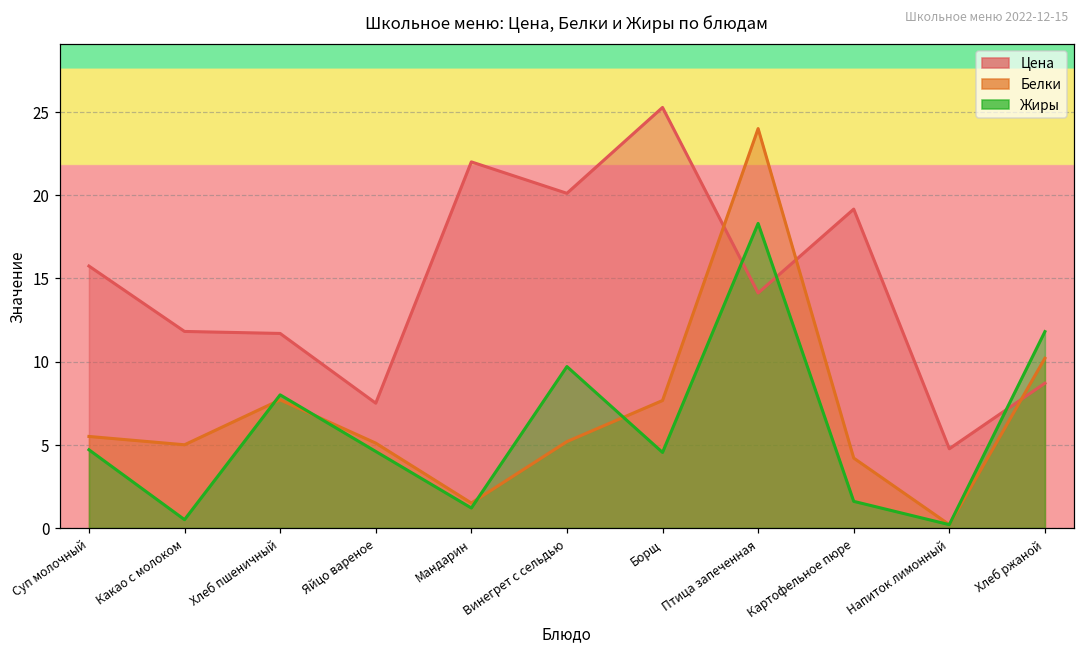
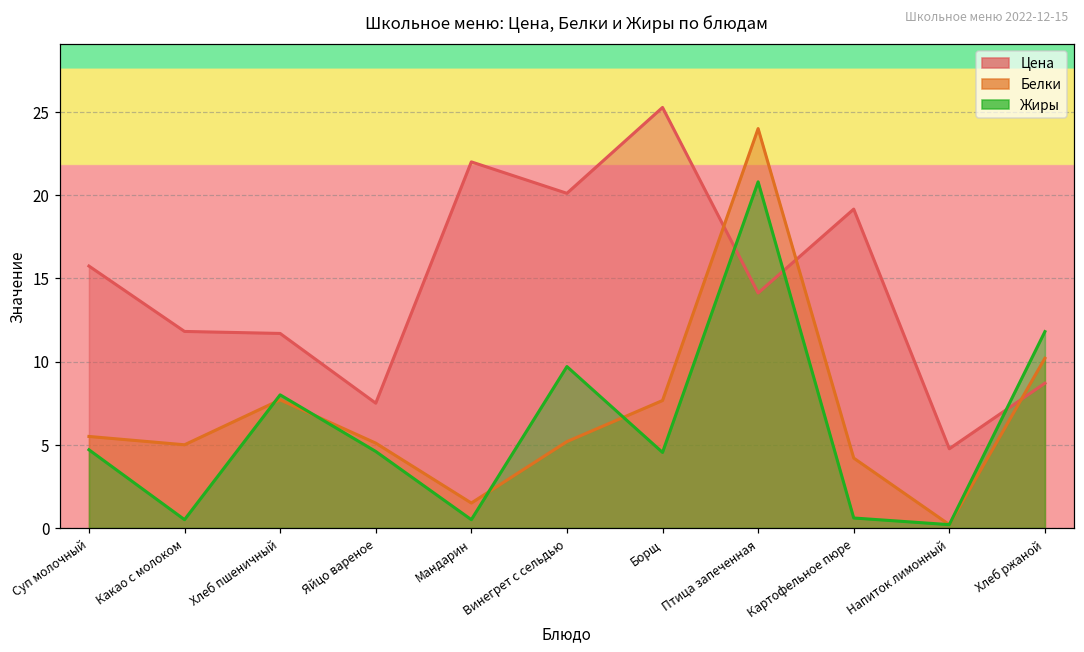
  {
    "Жиры": {
      "Суп молочный": 4.7,
      "Какао с молоком": 0.5,
      "Хлеб пшеничный": 8.0,
      "Яйцо вареное": 4.6,
-     "Мандарин": 1.2,
+     "Мандарин": 0.5,
      "Винегрет с сельдью": 9.7,
      "Борщ": 4.5,
-     "Птица запеченная": 18.3,
-     "Картофельное пюре": 1.6,
+     "Птица запеченная": 20.8,
+     "Картофельное пюре": 0.6,
      "Хлеб ржаной": 11.8
    }
  }
